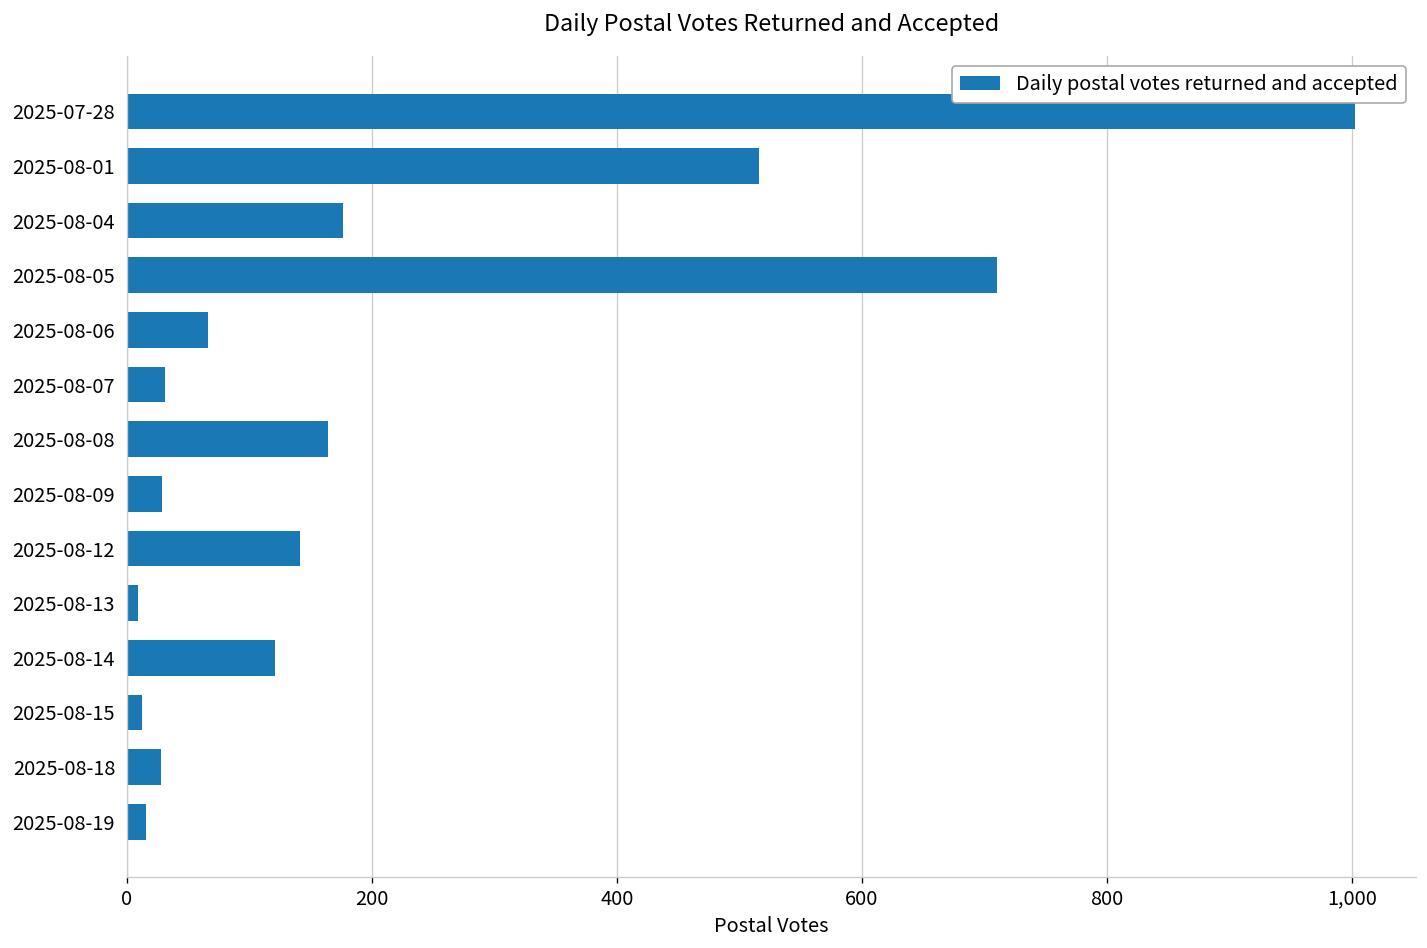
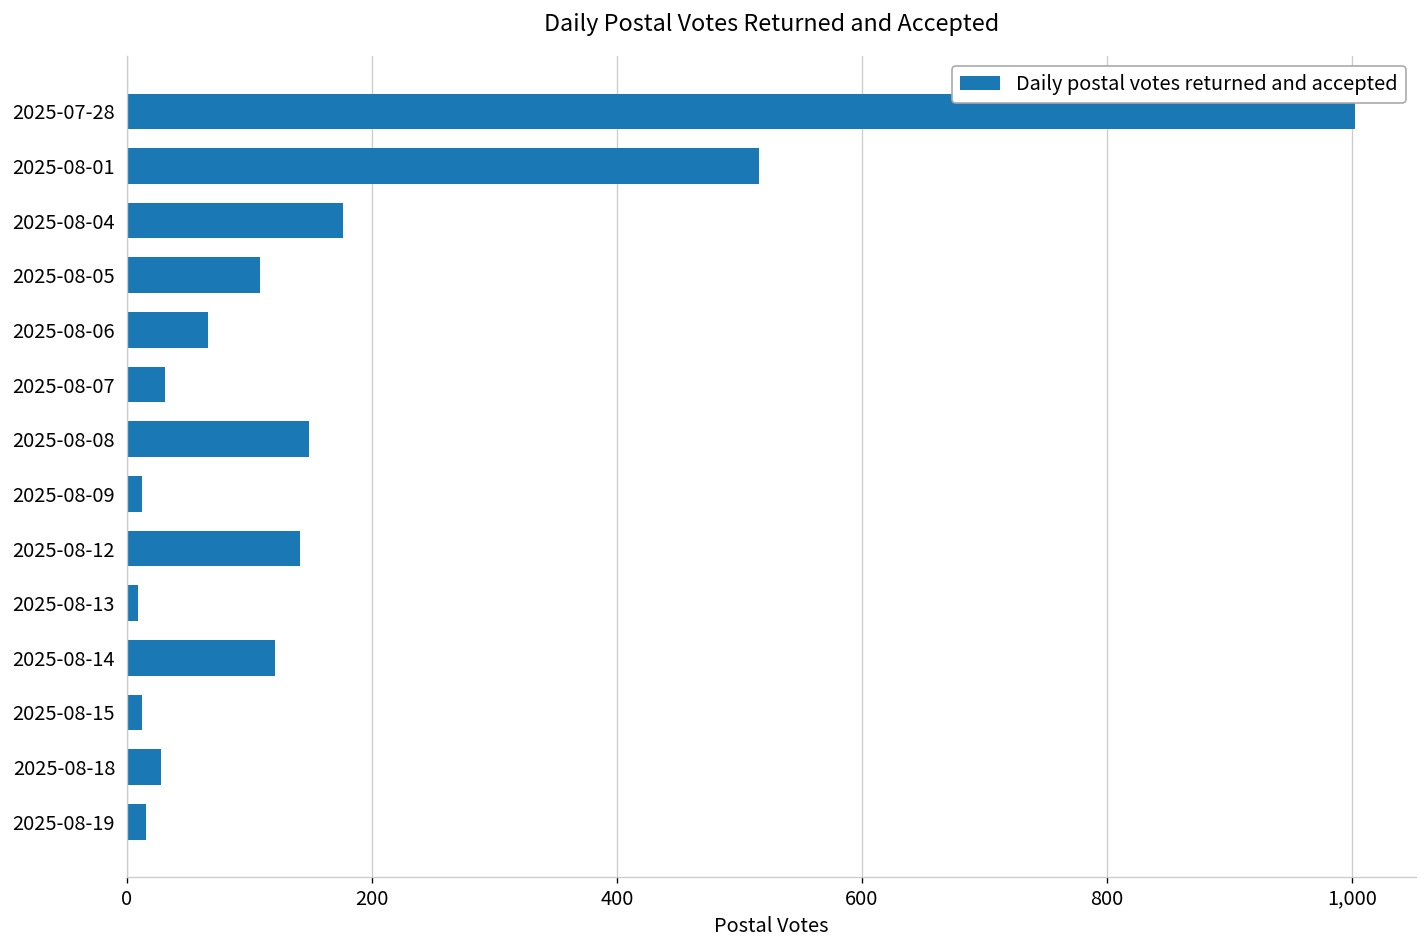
  {
    "2025-07-28": "1,002",
    "2025-08-01": "516",
    "2025-08-04": "176",
-   "2025-08-05": "710",
+   "2025-08-05": "109",
    "2025-08-06": "66",
    "2025-08-07": "31",
-   "2025-08-08": "164",
-   "2025-08-09": "29",
+   "2025-08-08": "149",
+   "2025-08-09": "12",
    "2025-08-12": "141",
    "2025-08-13": "9",
    "2025-08-14": "121",
    "2025-08-15": "12",
    "2025-08-18": "28",
    "2025-08-19": "16"
  }
